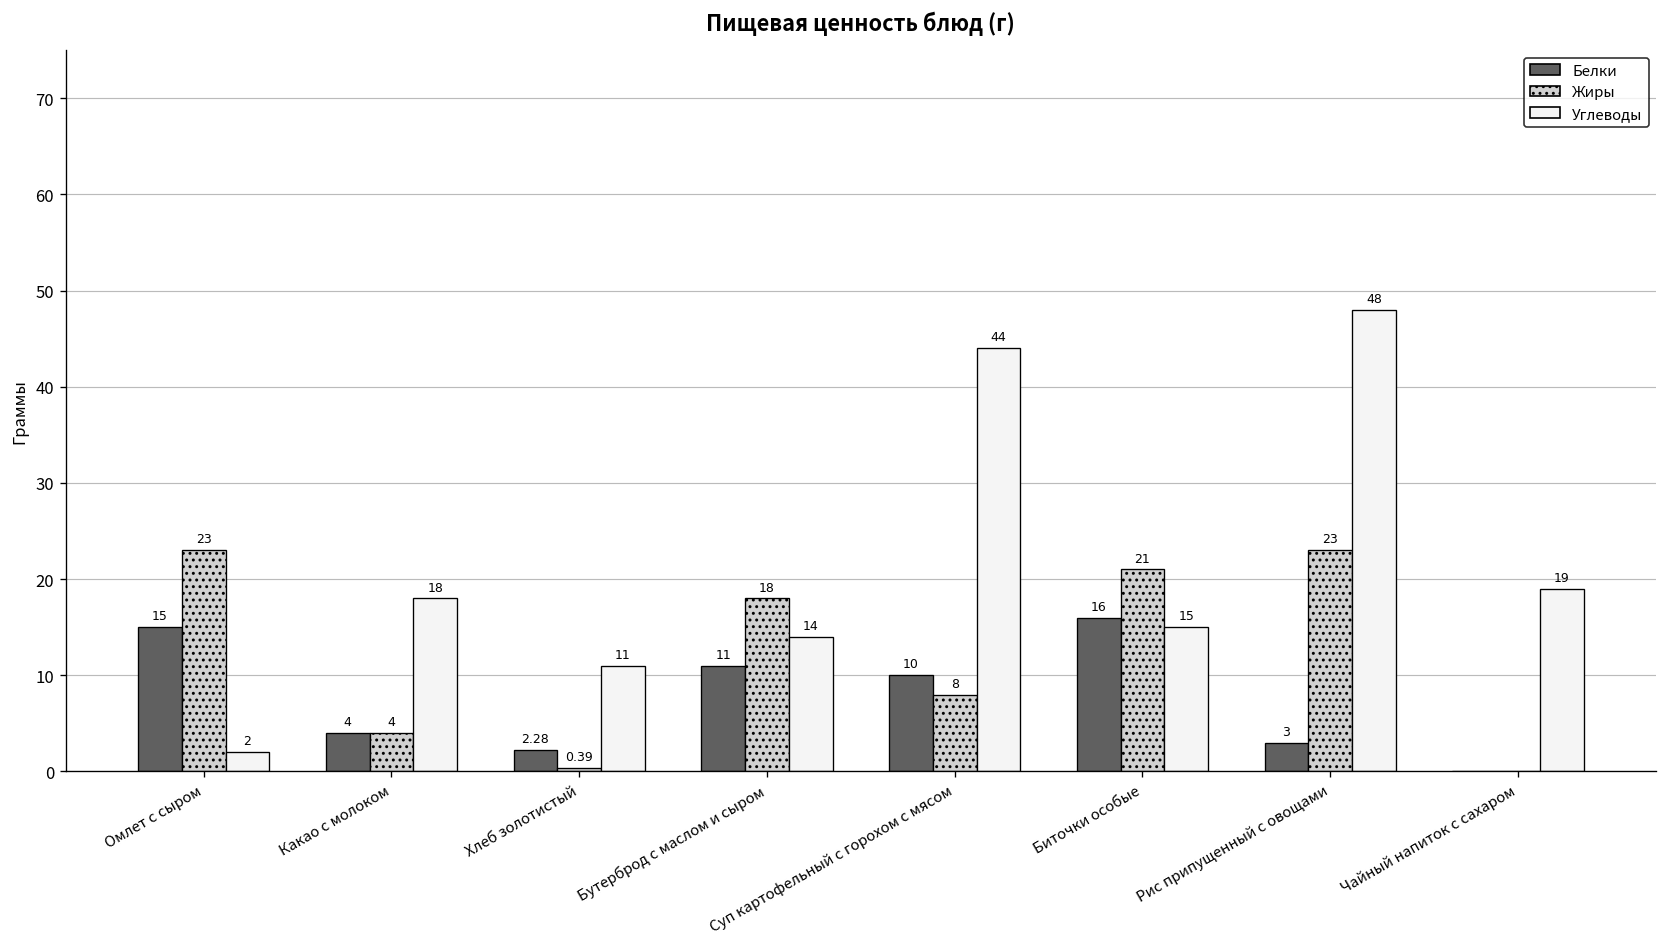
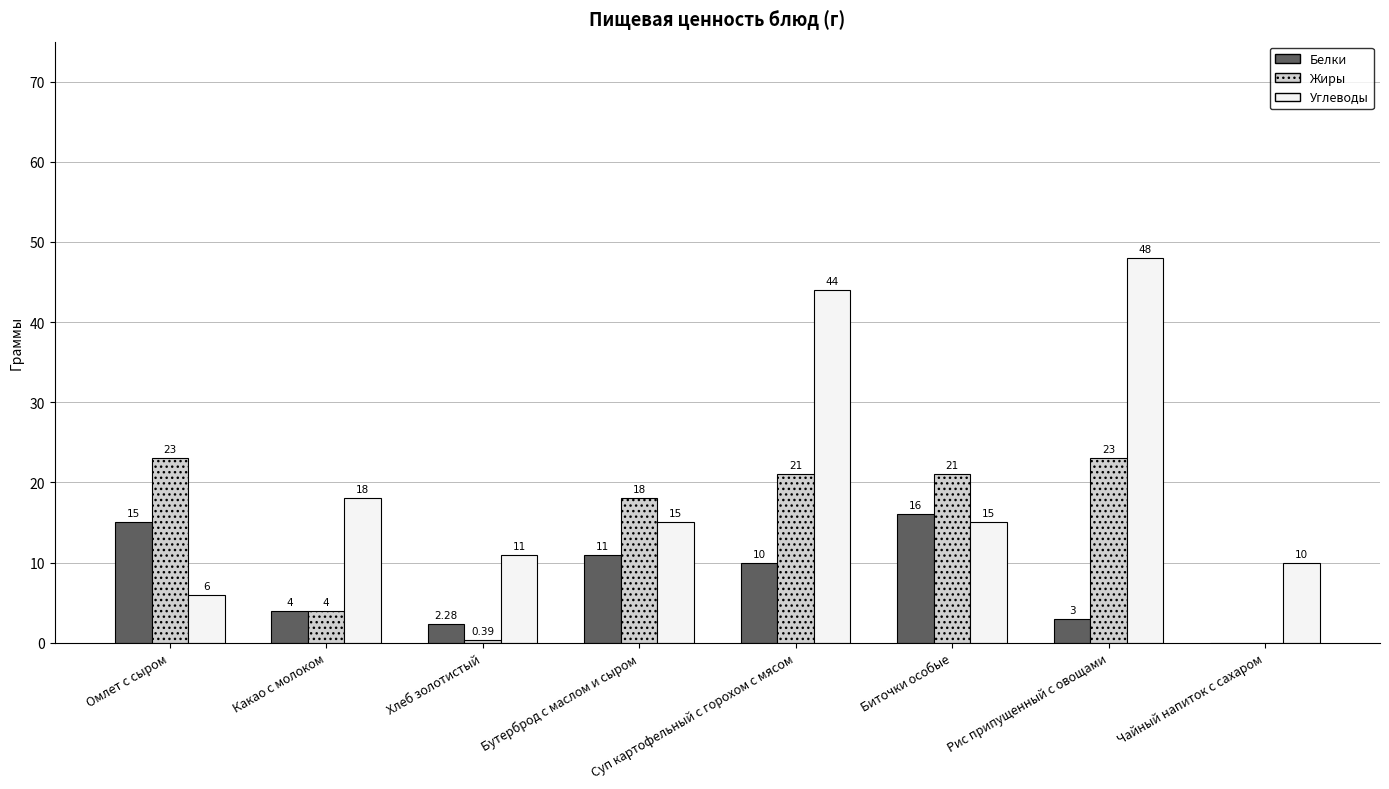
  {
    "Белки": {
      "Омлет с сыром": 15,
      "Какао с молоком": 4,
      "Хлеб золотистый": 2.28,
      "Бутерброд с маслом и сыром": 11,
      "Суп картофельный с горохом с мясом": 10,
      "Биточки особые": 16,
      "Рис припущенный с овощами": 3
    },
    "Жиры": {
      "Омлет с сыром": 23,
      "Какао с молоком": 4,
      "Хлеб золотистый": 0.39,
      "Бутерброд с маслом и сыром": 18,
-     "Суп картофельный с горохом с мясом": 8,
+     "Суп картофельный с горохом с мясом": 21,
      "Биточки особые": 21,
      "Рис припущенный с овощами": 23
    },
    "Углеводы": {
-     "Омлет с сыром": 2,
+     "Омлет с сыром": 6,
      "Какао с молоком": 18,
      "Хлеб золотистый": 11,
-     "Бутерброд с маслом и сыром": 14,
+     "Бутерброд с маслом и сыром": 15,
      "Суп картофельный с горохом с мясом": 44,
      "Биточки особые": 15,
      "Рис припущенный с овощами": 48,
-     "Чайный напиток с сахаром": 19
+     "Чайный напиток с сахаром": 10
    }
  }
